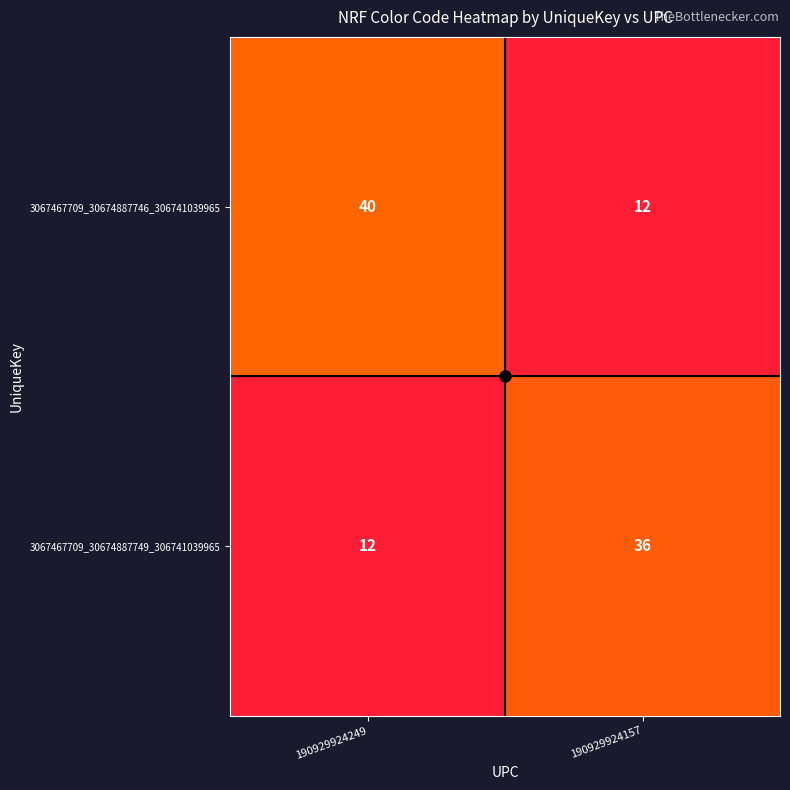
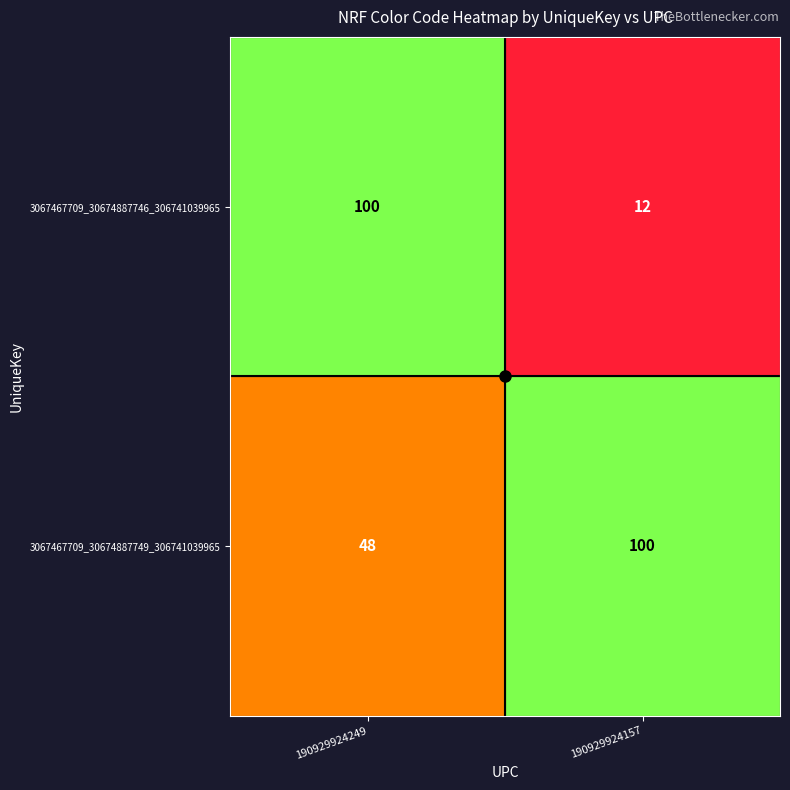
  {
    "3067467709_30674887746_306741039965": {
-     "190929924249": 40,
+     "190929924249": 100,
      "190929924157": 12
    },
    "3067467709_30674887749_306741039965": {
-     "190929924249": 12,
-     "190929924157": 36
+     "190929924249": 48,
+     "190929924157": 100
    }
  }
